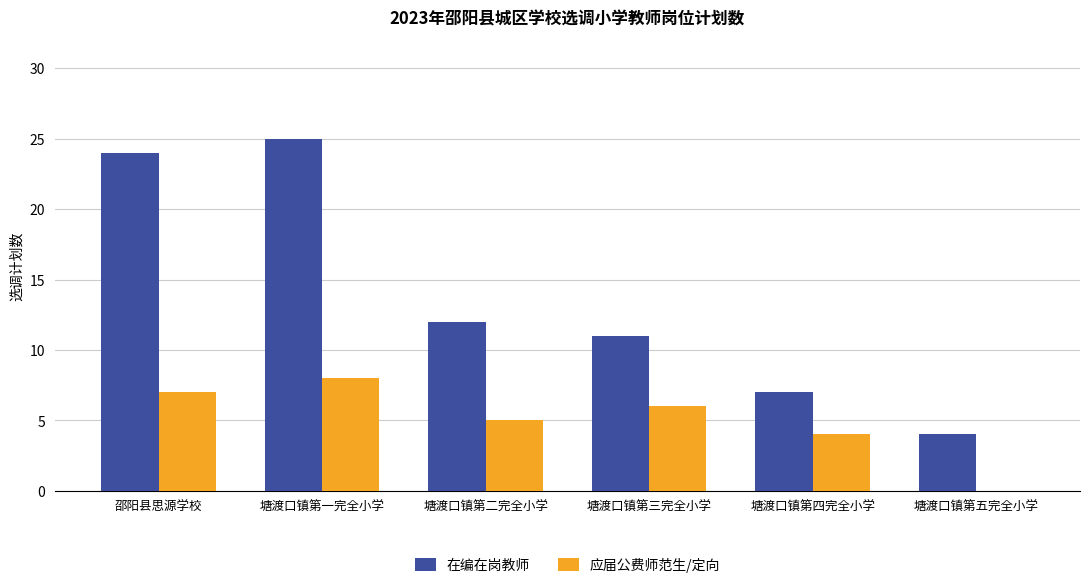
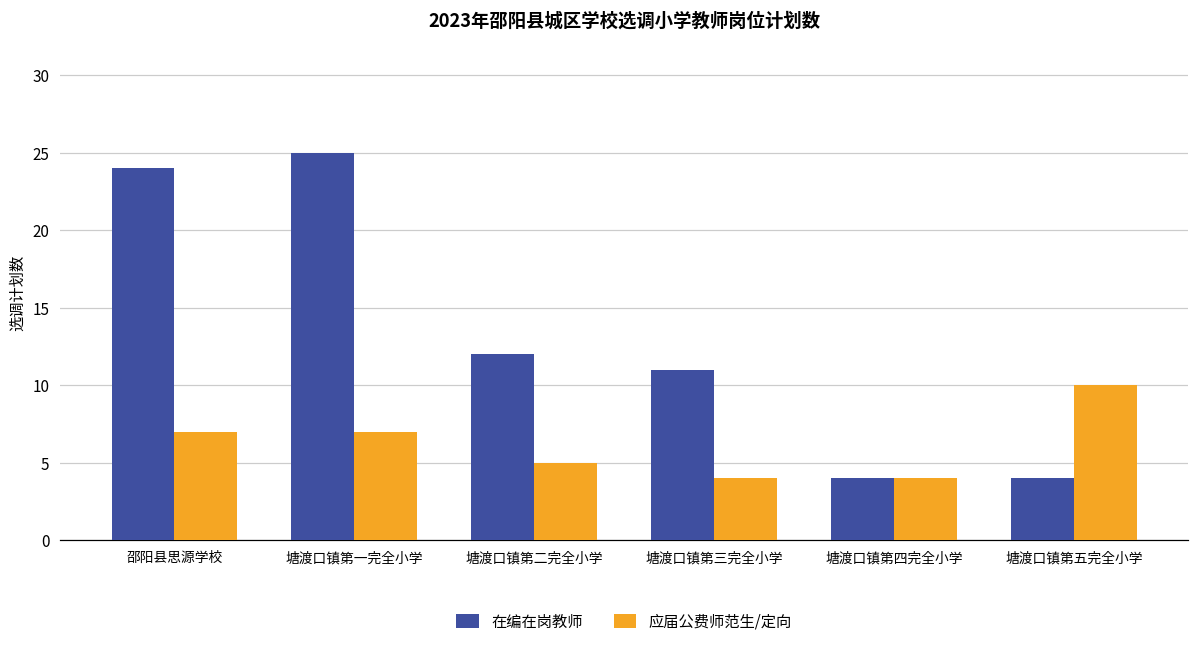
  {
    "在编在岗教师": {
      "邵阳县思源学校": 24,
      "塘渡口镇第一完全小学": 25,
      "塘渡口镇第二完全小学": 12,
      "塘渡口镇第三完全小学": 11,
-     "塘渡口镇第四完全小学": 7,
+     "塘渡口镇第四完全小学": 4,
      "塘渡口镇第五完全小学": 4
    },
    "应届公费师范生/定向": {
      "邵阳县思源学校": 7,
-     "塘渡口镇第一完全小学": 8,
+     "塘渡口镇第一完全小学": 7,
      "塘渡口镇第二完全小学": 5,
-     "塘渡口镇第三完全小学": 6,
+     "塘渡口镇第三完全小学": 4,
      "塘渡口镇第四完全小学": 4,
-     "塘渡口镇第五完全小学": 0
+     "塘渡口镇第五完全小学": 10
    }
  }
